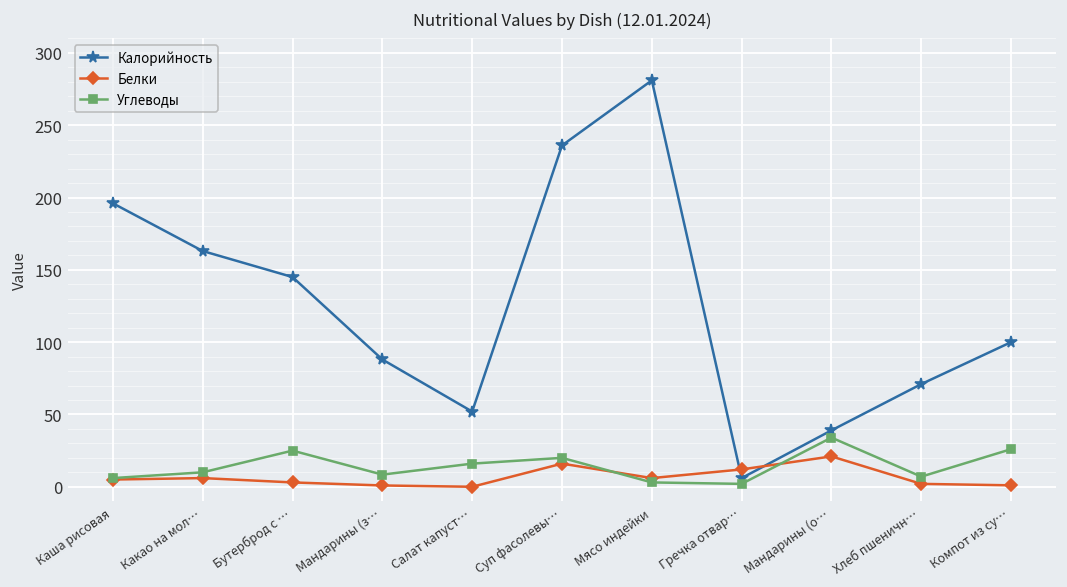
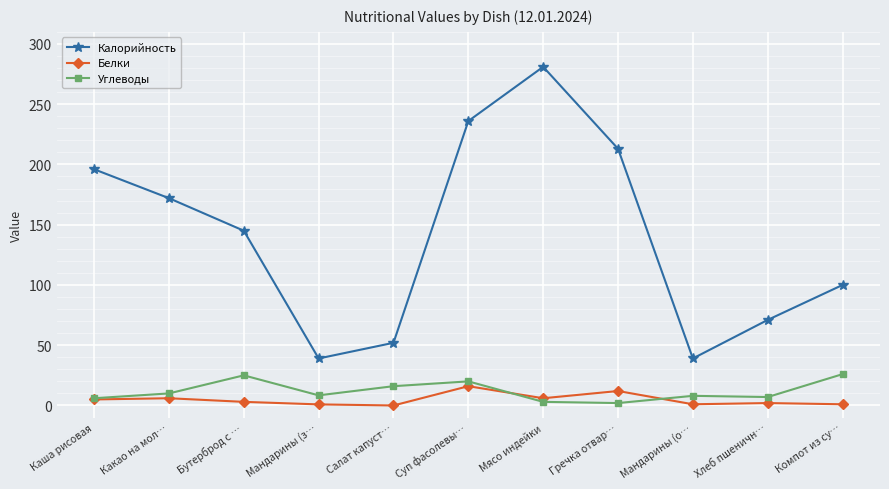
  {
    "Калорийность": {
      "Каша рисовая": 196,
-     "Какао на мол…": 163,
+     "Какао на мол…": 172,
      "Бутерброд с …": 145,
-     "Мандарины (з…": 88,
+     "Мандарины (з…": 39,
      "Салат капуст…": 52,
      "Суп фасолевы…": 236,
      "Мясо индейки": 281,
-     "Гречка отвар…": 6,
+     "Гречка отвар…": 213,
      "Мандарины (о…": 39,
      "Хлеб пшеничн…": 71,
      "Компот из су…": 100
    },
    "Белки": {
      "Какао на мол…": 6,
      "Бутерброд с …": 3,
      "Мандарины (з…": 1,
      "Салат капуст…": 0,
      "Суп фасолевы…": 16,
      "Мясо индейки": 6,
      "Гречка отвар…": 12,
-     "Мандарины (о…": 21,
+     "Мандарины (о…": 1,
      "Хлеб пшеничн…": 2,
      "Компот из су…": 1
    },
    "Углеводы": {
      "Какао на мол…": 10,
      "Бутерброд с …": 25,
      "Мандарины (з…": 8,
      "Салат капуст…": 16,
      "Суп фасолевы…": 20,
      "Мясо индейки": 3,
      "Гречка отвар…": 2,
-     "Мандарины (о…": 34,
+     "Мандарины (о…": 8,
      "Хлеб пшеничн…": 7,
      "Компот из су…": 26
    }
  }
